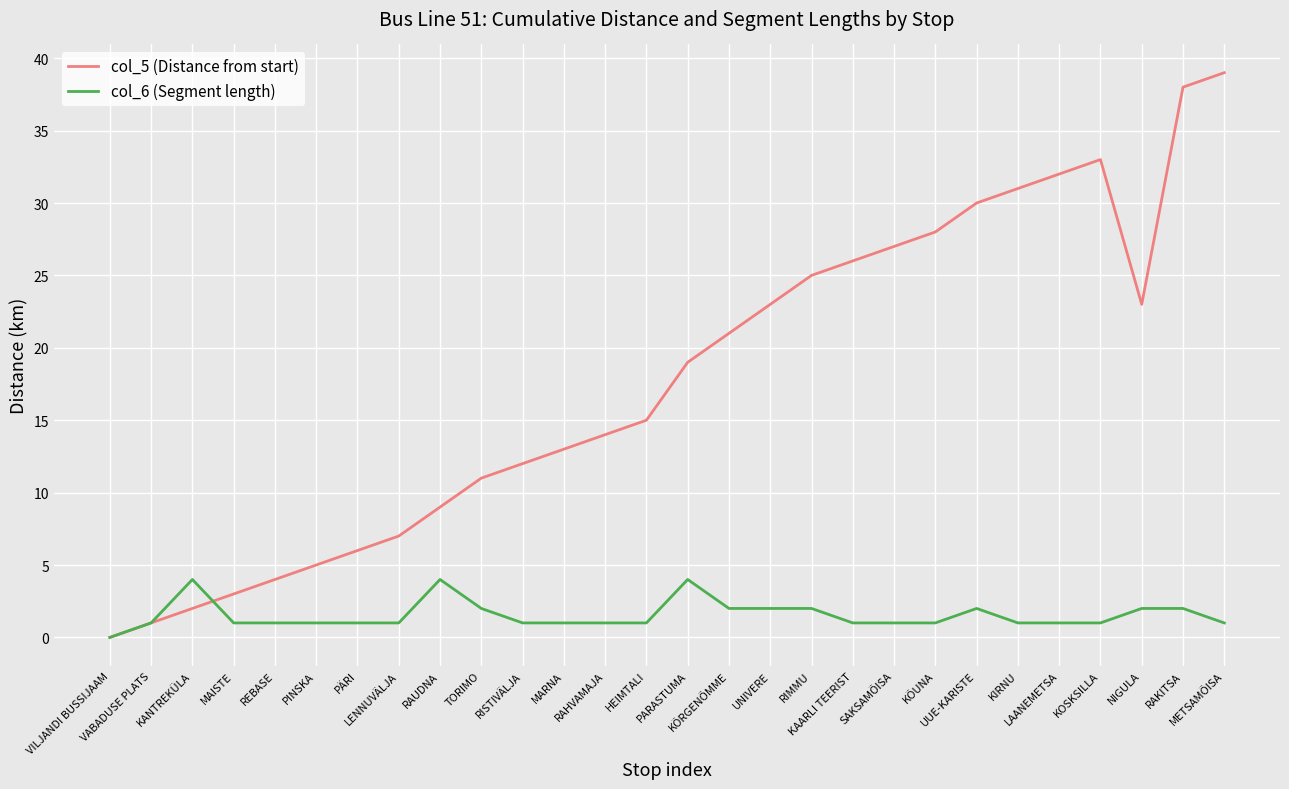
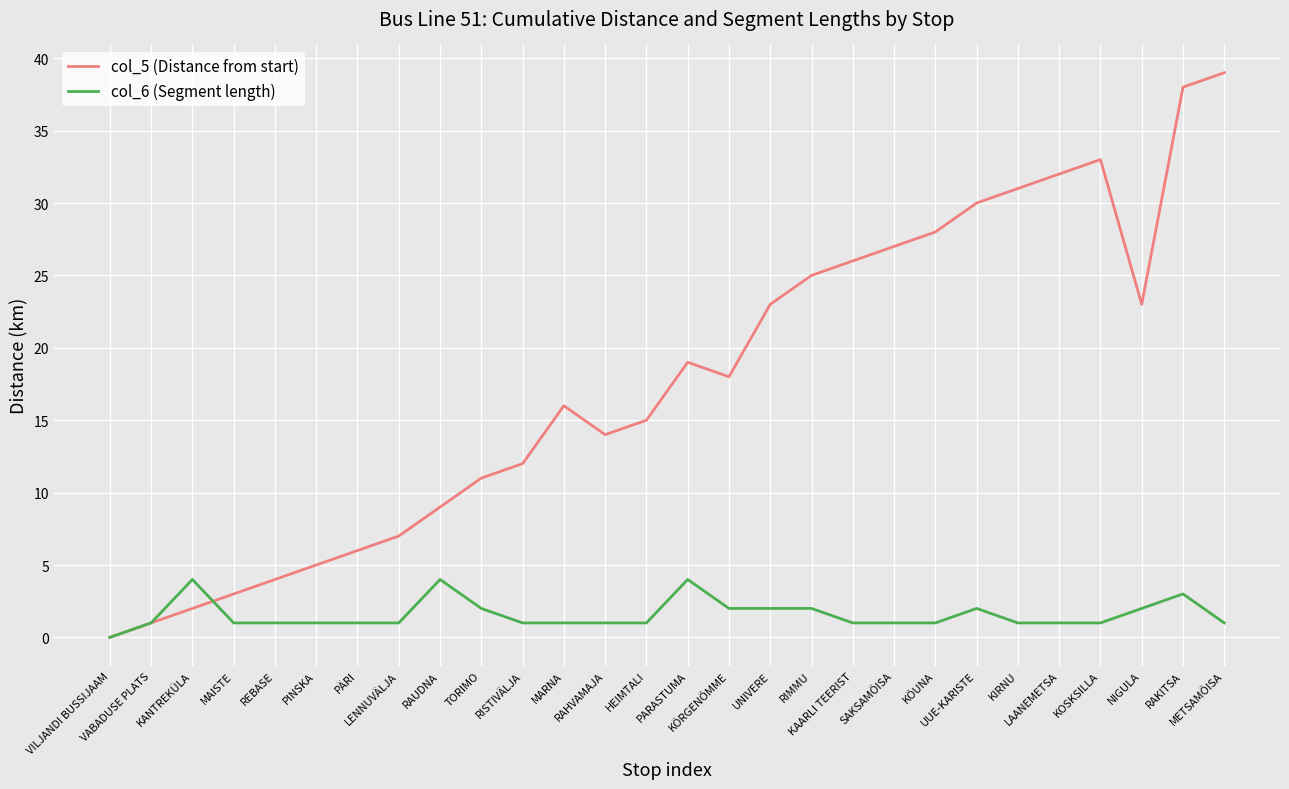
  {
    "col_5 (Distance from start)": {
      "KANTREKÜLA": 2,
      "MAISTE": 3,
      "REBASE": 4,
      "PINSKA": 5,
      "PÄRI": 6,
      "LENNUVÄLJA": 7,
      "RAUDNA": 9,
      "TORIMO": 11,
      "RISTIVÄLJA": 12,
-     "MARNA": 13,
+     "MARNA": 16,
      "RAHVAMAJA": 14,
      "HEIMTALI": 15,
      "PARASTUMA": 19,
-     "KÕRGENÕMME": 21,
+     "KÕRGENÕMME": 18,
      "UNIVERE": 23,
      "RIMMU": 25,
      "KAARLI TEERIST": 26,
      "SAKSAMÕISA": 27,
      "KÕUNA": 28,
      "UUE-KARISTE": 30,
      "KIRNU": 31,
      "LAANEMETSA": 32,
      "KOSKSILLA": 33,
      "NIGULA": 23,
      "RAKITSA": 38,
      "METSAMÕISA": 39
    },
    "col_6 (Segment length)": {
      "KANTREKÜLA": 4,
      "MAISTE": 1,
      "REBASE": 1,
      "PINSKA": 1,
      "PÄRI": 1,
      "LENNUVÄLJA": 1,
      "RAUDNA": 4,
      "TORIMO": 2,
      "RISTIVÄLJA": 1,
      "MARNA": 1,
      "RAHVAMAJA": 1,
      "HEIMTALI": 1,
      "PARASTUMA": 4,
      "KÕRGENÕMME": 2,
      "UNIVERE": 2,
      "RIMMU": 2,
      "KAARLI TEERIST": 1,
      "SAKSAMÕISA": 1,
      "KÕUNA": 1,
      "UUE-KARISTE": 2,
      "KIRNU": 1,
      "LAANEMETSA": 1,
      "KOSKSILLA": 1,
      "NIGULA": 2,
-     "RAKITSA": 2,
+     "RAKITSA": 3,
      "METSAMÕISA": 1
    }
  }
